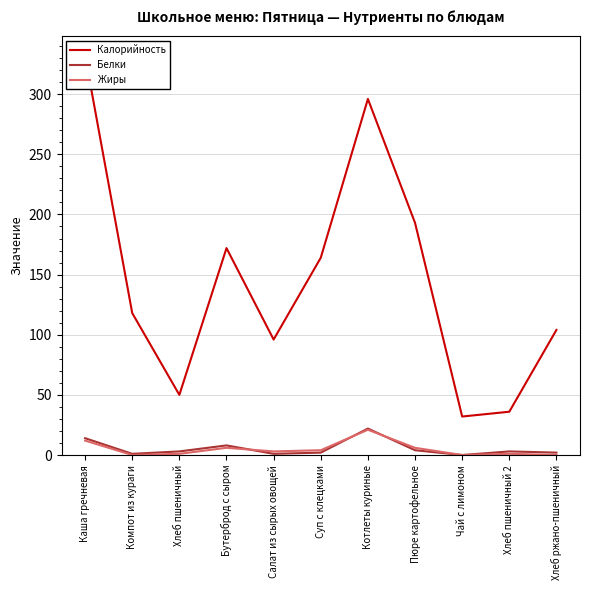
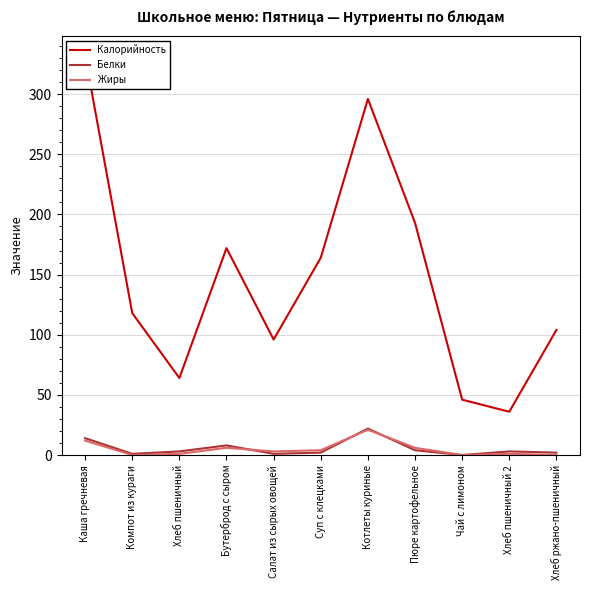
  {
    "Калорийность": {
      "Компот из кураги": 118,
-     "Хлеб пшеничный": 50,
+     "Хлеб пшеничный": 64,
      "Бутерброд с сыром": 172,
      "Салат из сырых овощей": 96,
      "Суп с клецками": 164,
      "Котлеты куриные": 296,
      "Пюре картофельное": 193,
-     "Чай с лимоном": 32,
+     "Чай с лимоном": 46,
      "Хлеб пшеничный 2": 36,
      "Хлеб ржано-пшеничный": 104
    }
  }
